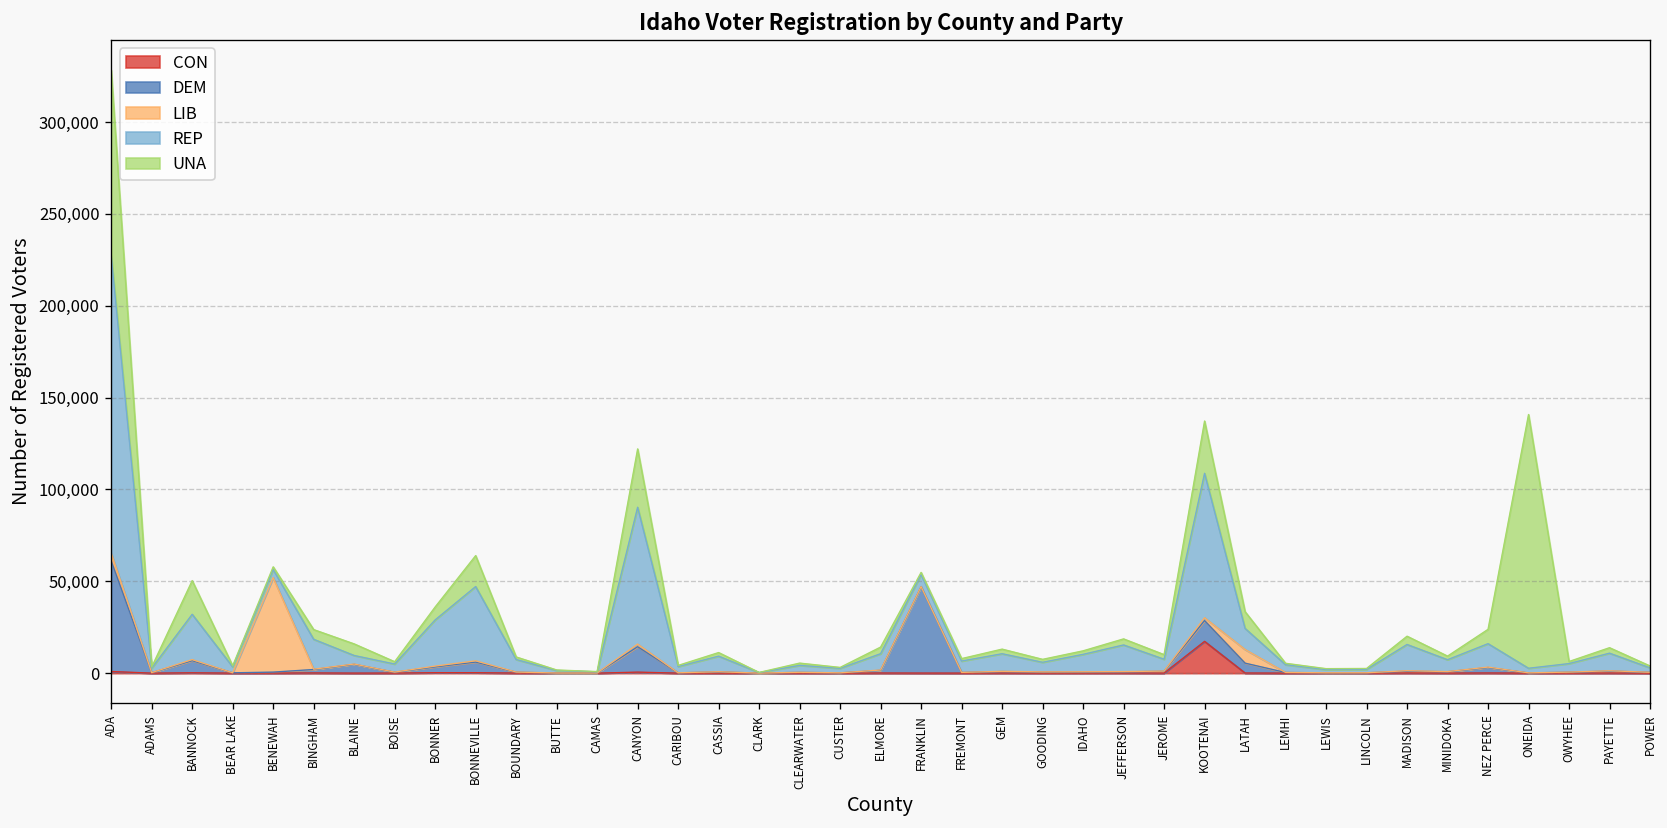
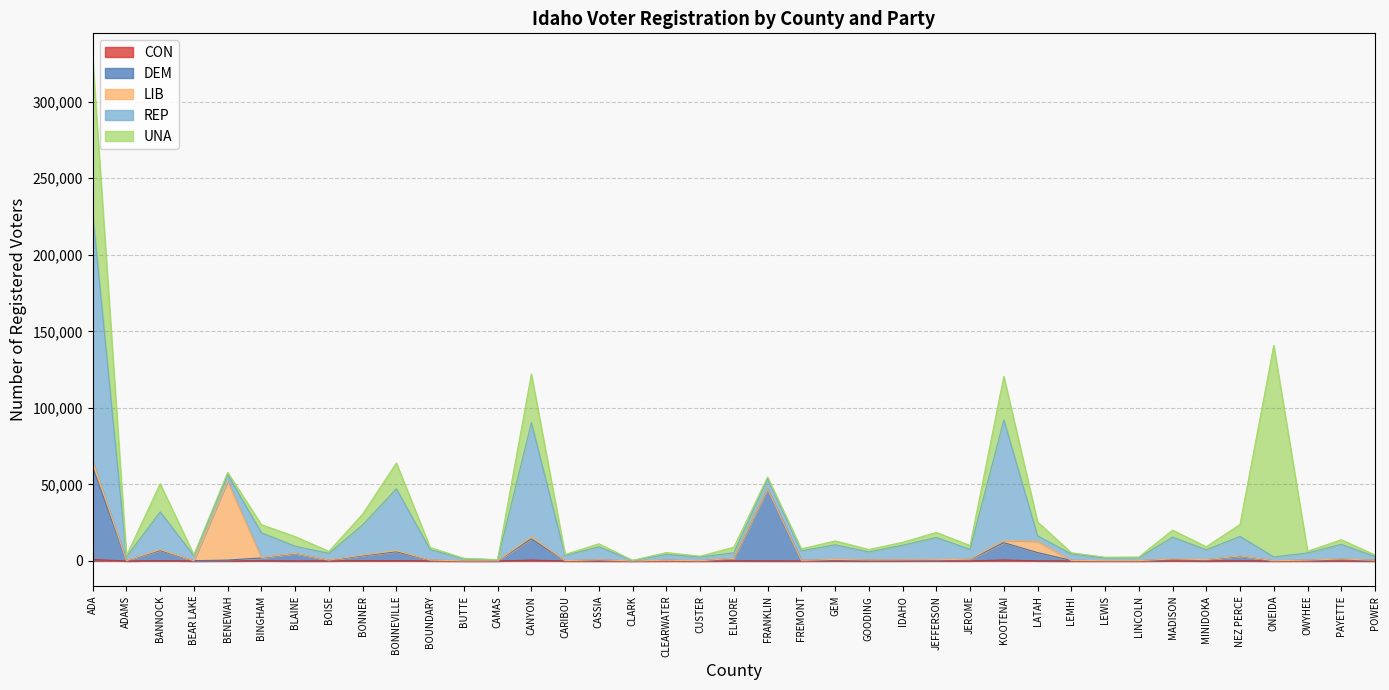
  {
    "CON": {
      "ADA": "1,000",
      "BANNOCK": "0",
      "BINGHAM": "0",
      "BLAINE": "0",
      "BONNER": "0",
      "BONNEVILLE": "0",
      "CANYON": "1,000",
      "FRANKLIN": "0",
-     "KOOTENAI": "17,000",
+     "KOOTENAI": "1,000",
      "LATAH": "0",
      "NEZ PERCE": "0"
    },
    "DEM": {
      "ADA": "60,000",
      "LATAH": "5,000"
    },
    "LIB": {
      "ADA": "4,000",
      "BENEWAH": "51,000",
      "LATAH": "7,000"
    },
    "REP": {
      "ADA": "162,000",
      "BANNOCK": "25,000",
      "BINGHAM": "16,000",
      "BLAINE": "5,000",
-     "BONNER": "25,000",
+     "BONNER": "20,000",
      "BONNEVILLE": "40,000",
      "CANYON": "74,000",
      "CASSIA": "8,000",
-     "ELMORE": "9,000",
+     "ELMORE": "4,000",
      "GEM": "10,000",
      "IDAHO": "9,000",
      "JEFFERSON": "15,000",
      "JEROME": "6,000",
      "KOOTENAI": "79,000",
-     "LATAH": "11,000",
+     "LATAH": "4,000",
      "MADISON": "14,000",
      "MINIDOKA": "6,000",
      "NEZ PERCE": "13,000",
      "ONEIDA": "3,000",
      "PAYETTE": "10,000"
    },
    "UNA": {
      "ADA": "101,000",
      "BANNOCK": "18,000",
      "BINGHAM": "5,000",
      "BLAINE": "6,000",
      "BONNER": "7,000",
      "BONNEVILLE": "17,000",
      "CANYON": "32,000",
      "CASSIA": "2,000",
      "ELMORE": "4,000",
      "GEM": "3,000",
      "IDAHO": "2,000",
      "JEFFERSON": "3,000",
      "JEROME": "3,000",
      "KOOTENAI": "28,000",
      "LATAH": "9,000",
      "MADISON": "5,000",
      "MINIDOKA": "2,000",
      "NEZ PERCE": "8,000",
      "ONEIDA": "138,000",
      "PAYETTE": "3,000"
    }
  }
